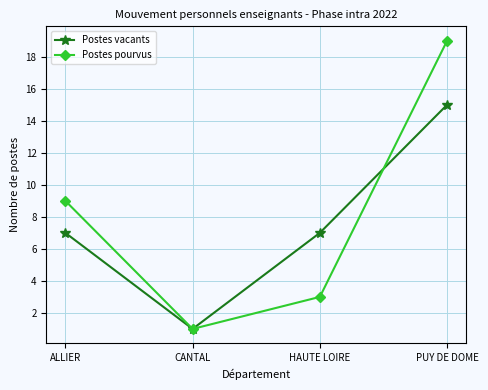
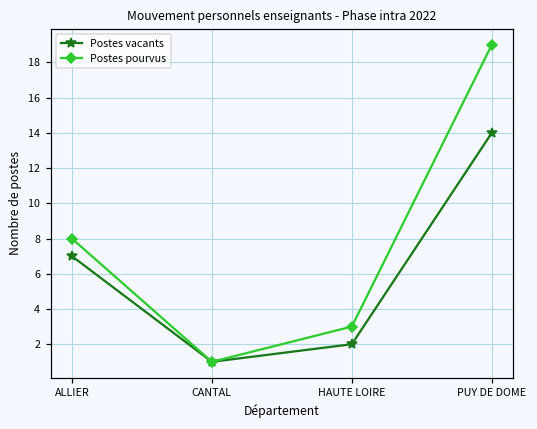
  {
    "Postes vacants": {
      "ALLIER": 7,
-     "HAUTE LOIRE": 7,
-     "PUY DE DOME": 15
+     "HAUTE LOIRE": 2,
+     "PUY DE DOME": 14
    },
    "Postes pourvus": {
-     "ALLIER": 9,
+     "ALLIER": 8,
      "HAUTE LOIRE": 3,
      "PUY DE DOME": 19
    }
  }
